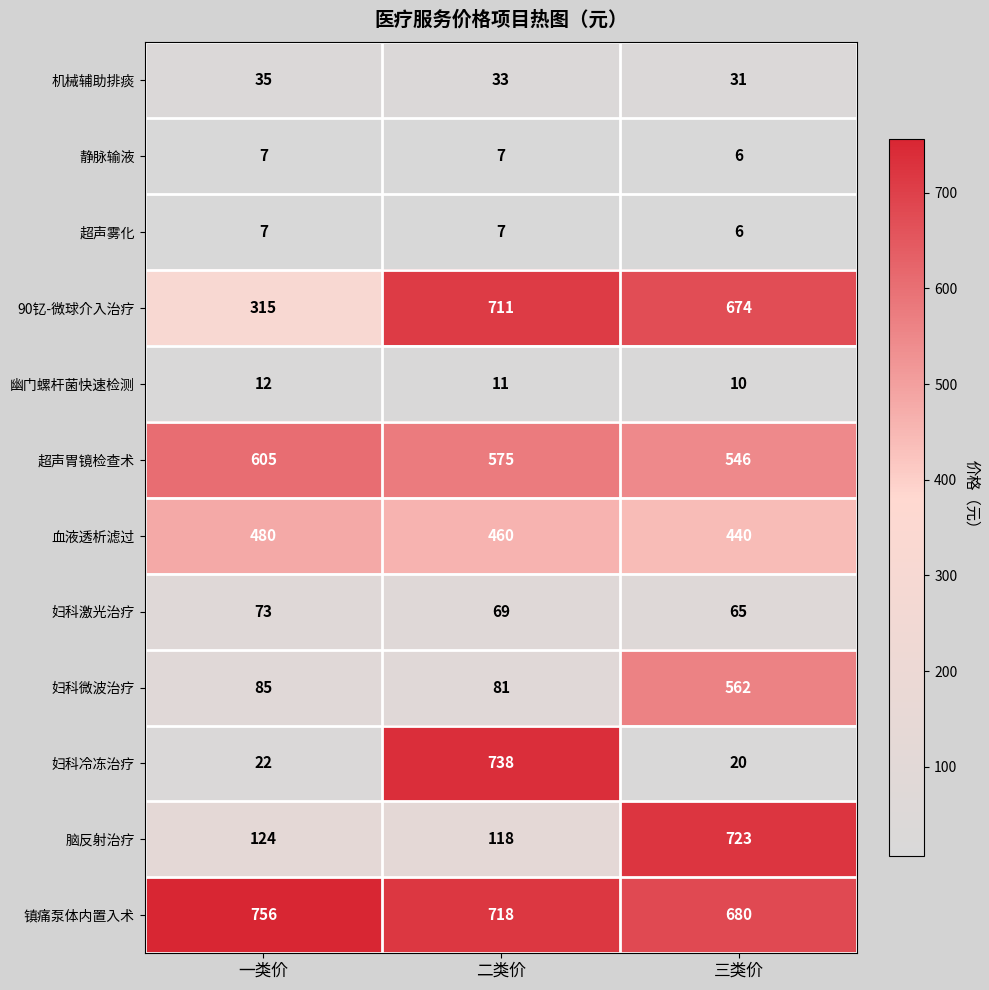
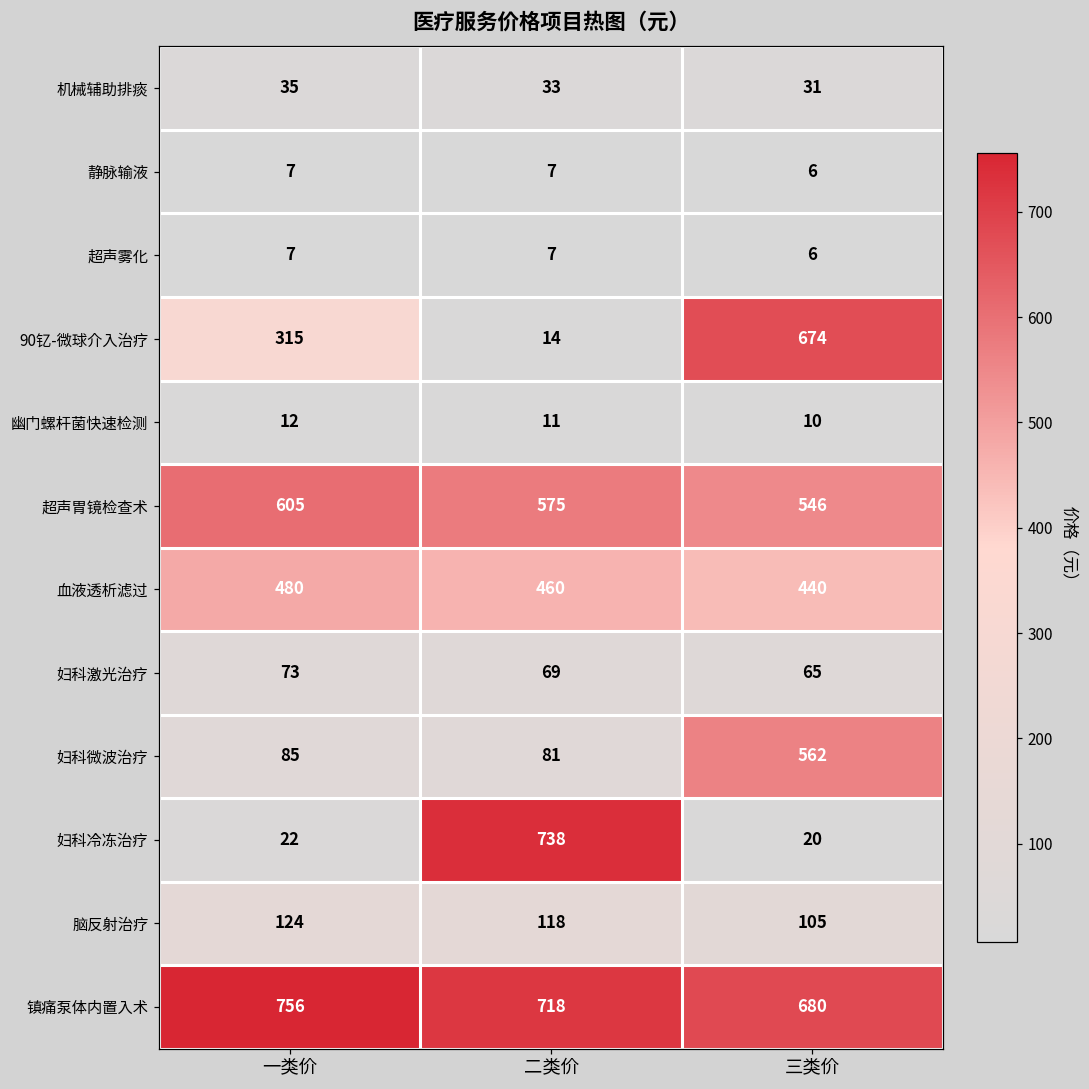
  {
    "机械辅助排痰": {
      "一类价": 35,
      "二类价": 33,
      "三类价": 31
    },
    "静脉输液": {
      "一类价": 7,
      "二类价": 7,
      "三类价": 6
    },
    "超声雾化": {
      "一类价": 7,
      "二类价": 7,
      "三类价": 6
    },
    "90钇-微球介入治疗": {
      "一类价": 315,
-     "二类价": 711,
+     "二类价": 14,
      "三类价": 674
    },
    "幽门螺杆菌快速检测": {
      "一类价": 12,
      "二类价": 11,
      "三类价": 10
    },
    "超声胃镜检查术": {
      "一类价": 605,
      "二类价": 575,
      "三类价": 546
    },
    "血液透析滤过": {
      "一类价": 480,
      "二类价": 460,
      "三类价": 440
    },
    "妇科激光治疗": {
      "一类价": 73,
      "二类价": 69,
      "三类价": 65
    },
    "妇科微波治疗": {
      "一类价": 85,
      "二类价": 81,
      "三类价": 562
    },
    "妇科冷冻治疗": {
      "一类价": 22,
      "二类价": 738,
      "三类价": 20
    },
    "脑反射治疗": {
      "一类价": 124,
      "二类价": 118,
-     "三类价": 723
+     "三类价": 105
    },
    "镇痛泵体内置入术": {
      "一类价": 756,
      "二类价": 718,
      "三类价": 680
    }
  }
